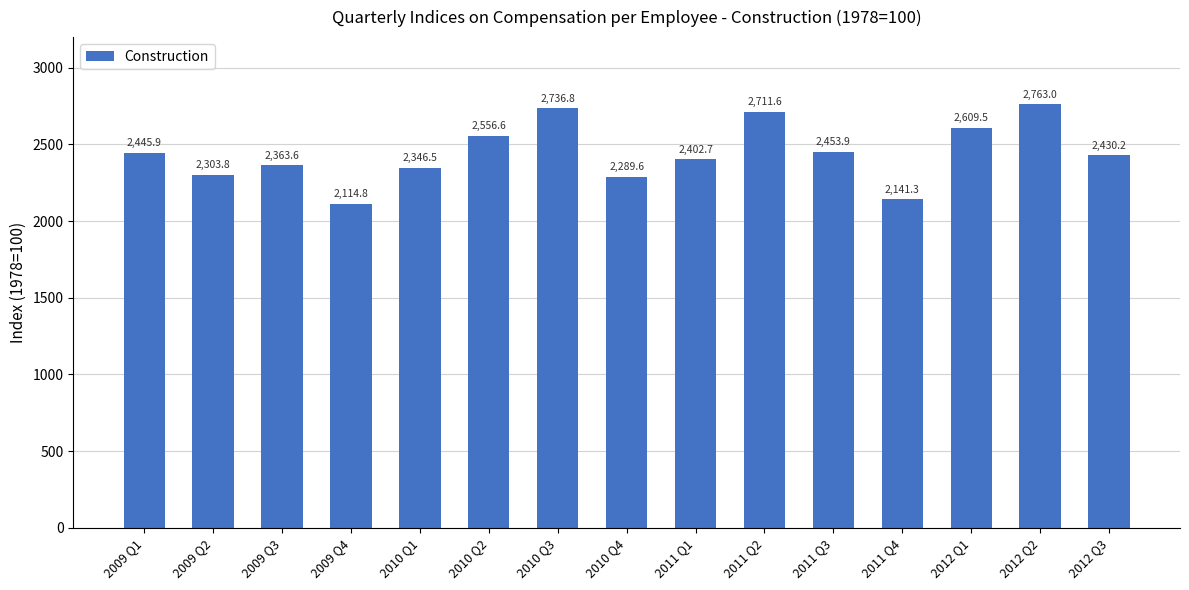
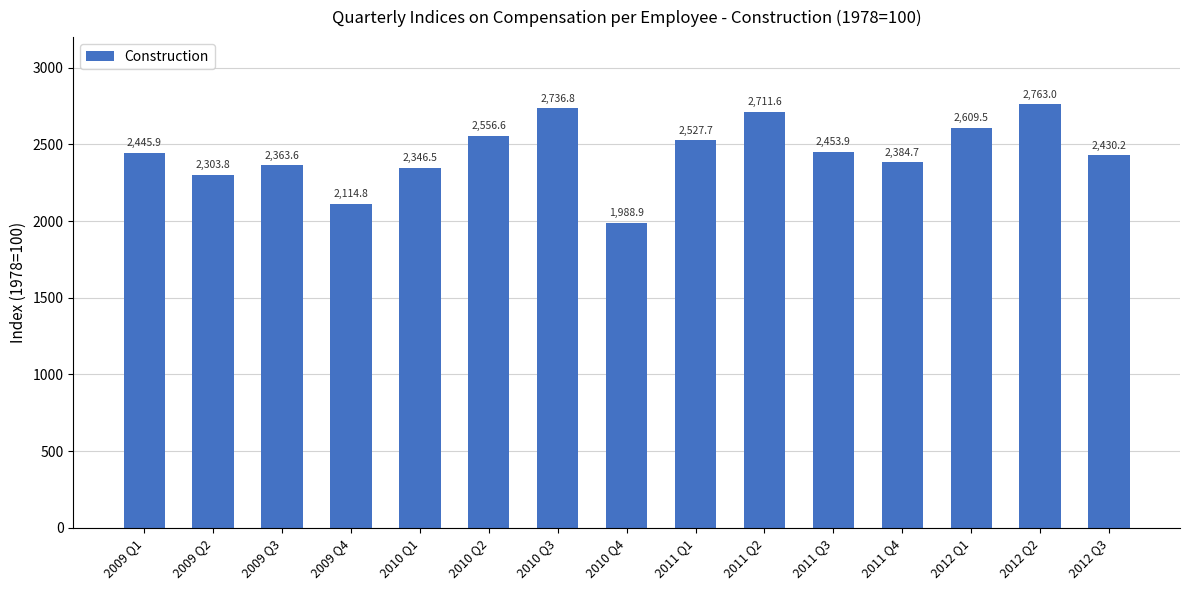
  {
    "2009 Q1": "2,445.9",
    "2009 Q2": "2,303.8",
    "2009 Q3": "2,363.6",
    "2009 Q4": "2,114.8",
    "2010 Q1": "2,346.5",
    "2010 Q2": "2,556.6",
    "2010 Q3": "2,736.8",
-   "2010 Q4": "2,289.6",
-   "2011 Q1": "2,402.7",
+   "2010 Q4": "1,988.9",
+   "2011 Q1": "2,527.7",
    "2011 Q2": "2,711.6",
    "2011 Q3": "2,453.9",
-   "2011 Q4": "2,141.3",
+   "2011 Q4": "2,384.7",
    "2012 Q1": "2,609.5",
    "2012 Q2": "2,763.0",
    "2012 Q3": "2,430.2"
  }
